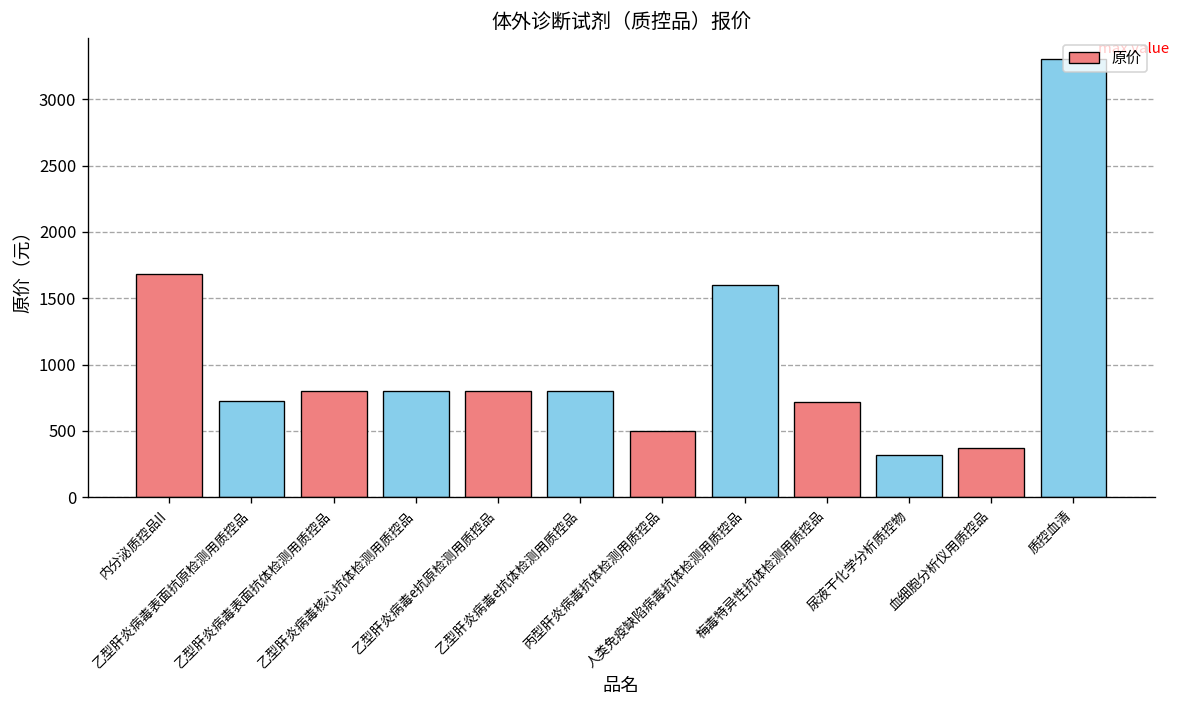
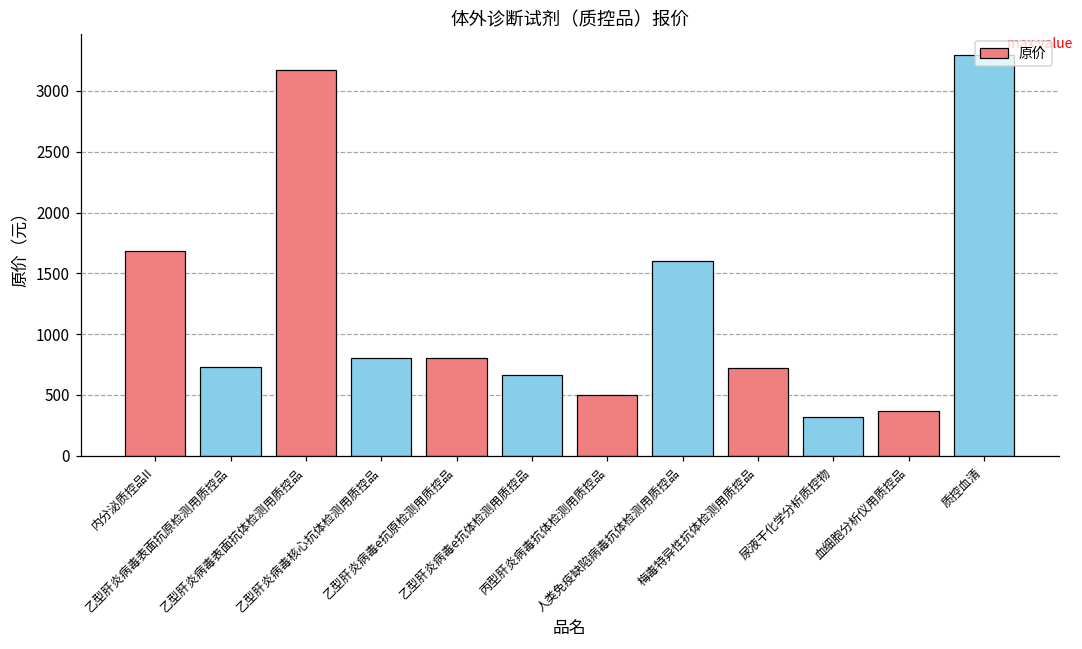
  {
    "内分泌质控品II": 1690,
    "乙型肝炎病毒表面抗原检测用质控品": 730,
-   "乙型肝炎病毒表面抗体检测用质控品": 800,
+   "乙型肝炎病毒表面抗体检测用质控品": 3170,
    "乙型肝炎病毒核心抗体检测用质控品": 800,
    "乙型肝炎病毒e抗原检测用质控品": 800,
-   "乙型肝炎病毒e抗体检测用质控品": 800,
+   "乙型肝炎病毒e抗体检测用质控品": 670,
    "丙型肝炎病毒抗体检测用质控品": 500,
    "人类免疫缺陷病毒抗体检测用质控品": 1600,
    "梅毒特异性抗体检测用质控品": 720,
    "尿液干化学分析质控物": 320,
    "血细胞分析仪用质控品": 370
  }
